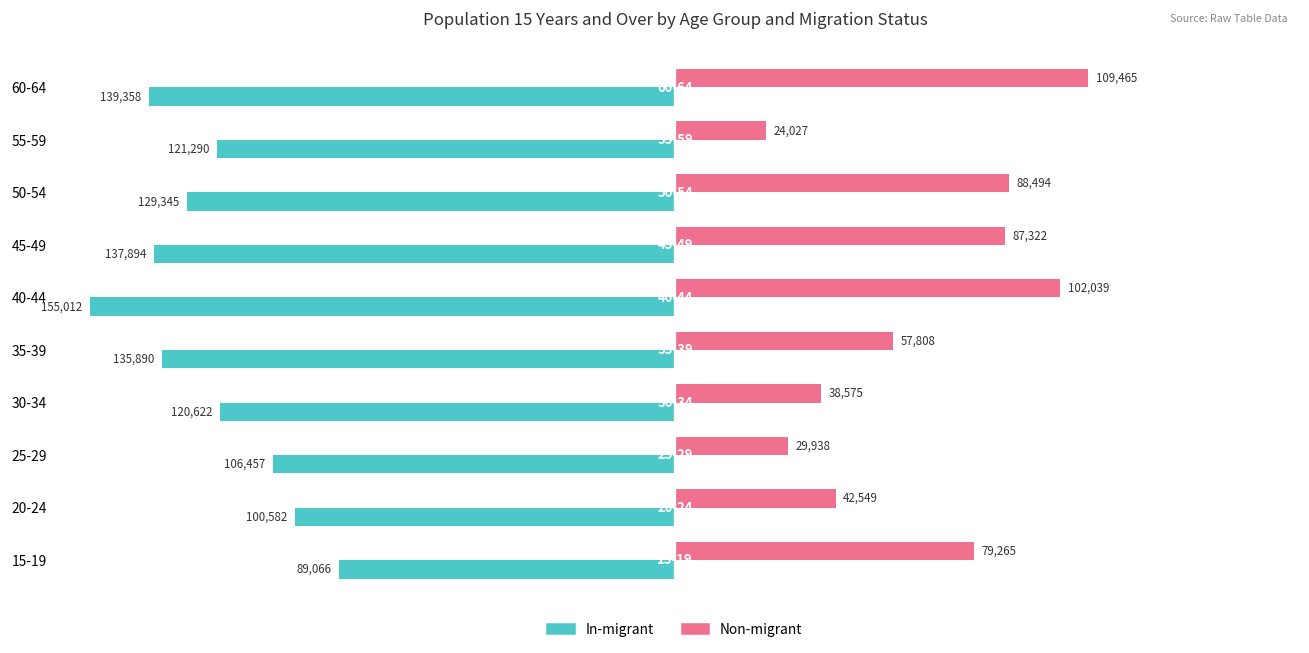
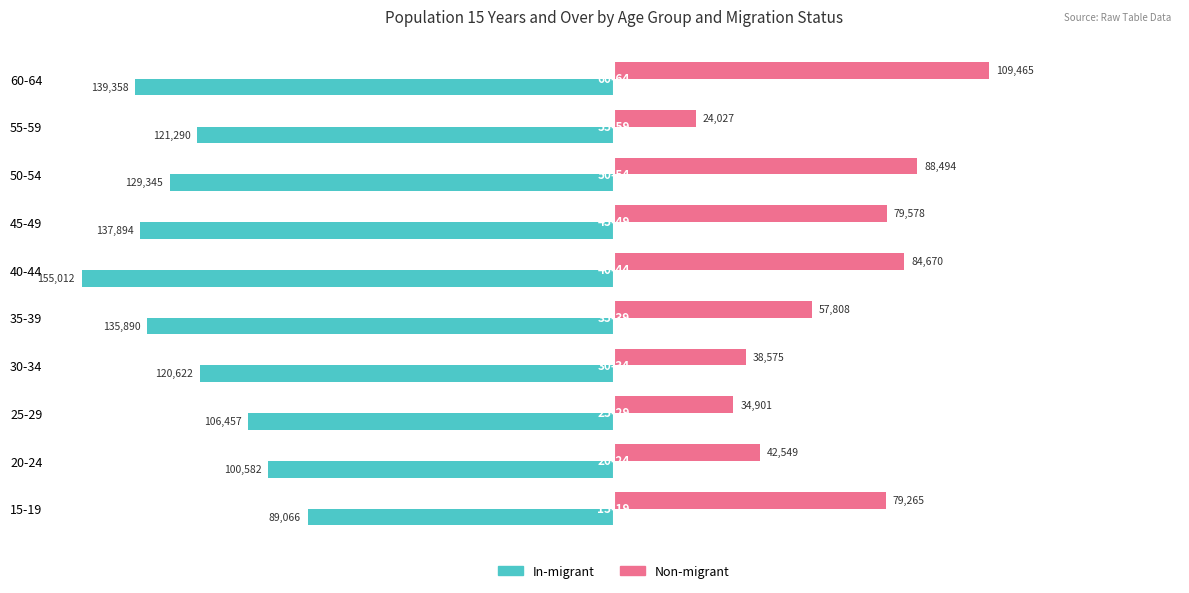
  {
    "Non-migrant": {
      "60-64": "109,465",
      "55-59": "24,027",
      "50-54": "88,494",
-     "45-49": "87,322",
-     "40-44": "102,039",
+     "45-49": "79,578",
+     "40-44": "84,670",
      "35-39": "57,808",
      "30-34": "38,575",
-     "25-29": "29,938",
+     "25-29": "34,901",
      "20-24": "42,549",
      "15-19": "79,265"
    }
  }
